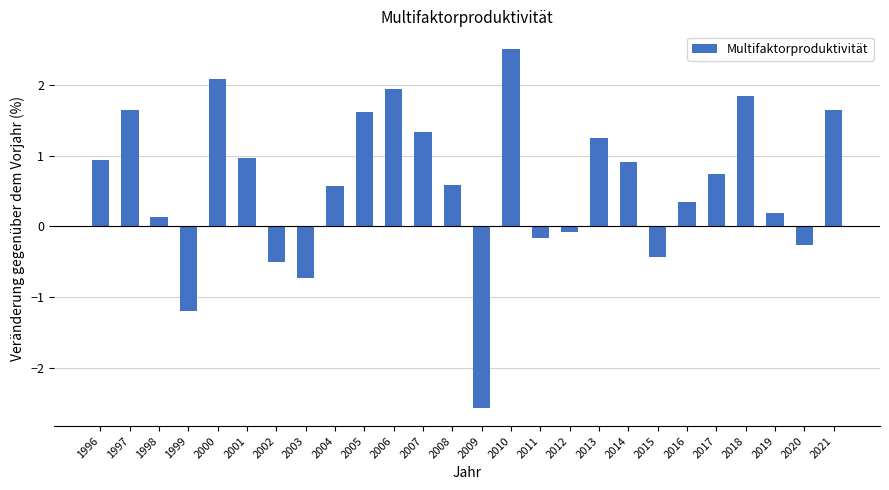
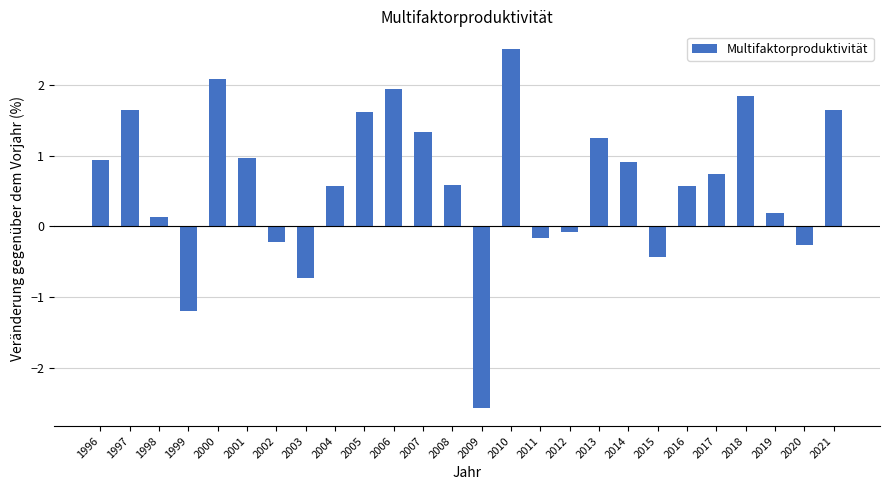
  {
    "1996": 0.9,
    "1997": 1.6,
    "1998": 0.1,
    "1999": -1.2,
    "2000": 2.1,
    "2001": 1.0,
-   "2002": -0.5,
+   "2002": -0.2,
    "2003": -0.7,
    "2004": 0.6,
    "2005": 1.6,
    "2006": 1.9,
    "2007": 1.3,
    "2008": 0.6,
    "2009": -2.6,
    "2010": 2.5,
    "2011": -0.2,
    "2012": -0.1,
    "2013": 1.3,
    "2014": 0.9,
    "2015": -0.4,
-   "2016": 0.3,
+   "2016": 0.6,
    "2017": 0.7,
    "2018": 1.8,
    "2019": 0.2,
    "2020": -0.3,
    "2021": 1.6
  }
